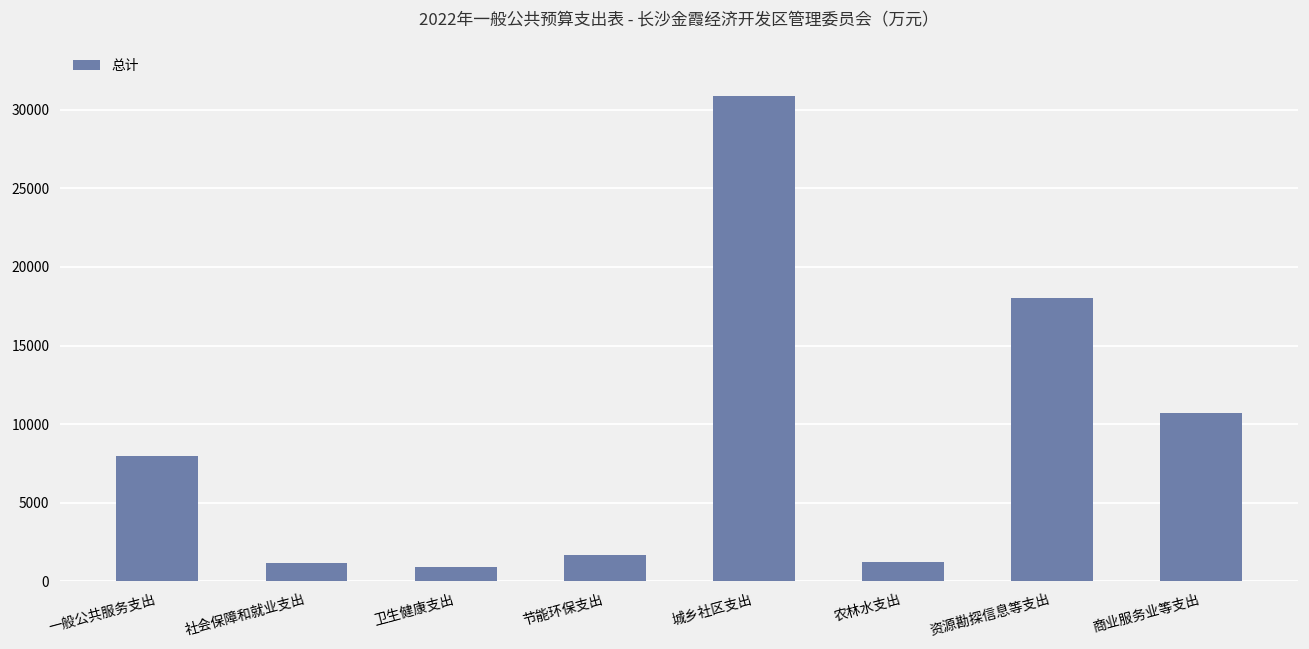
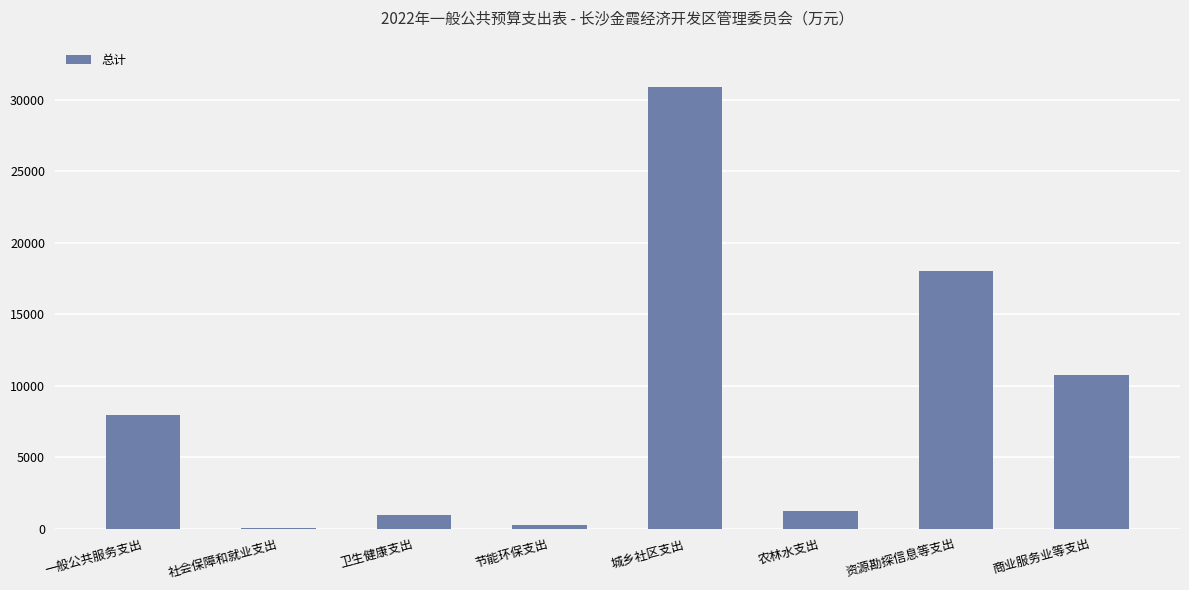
  {
    "一般公共服务支出": 8000,
-   "社会保障和就业支出": 1200,
+   "社会保障和就业支出": 0,
    "卫生健康支出": 900,
-   "节能环保支出": 1700,
+   "节能环保支出": 200,
    "城乡社区支出": 30900,
    "农林水支出": 1200,
    "资源勘探信息等支出": 18000,
    "商业服务业等支出": 10700
  }
